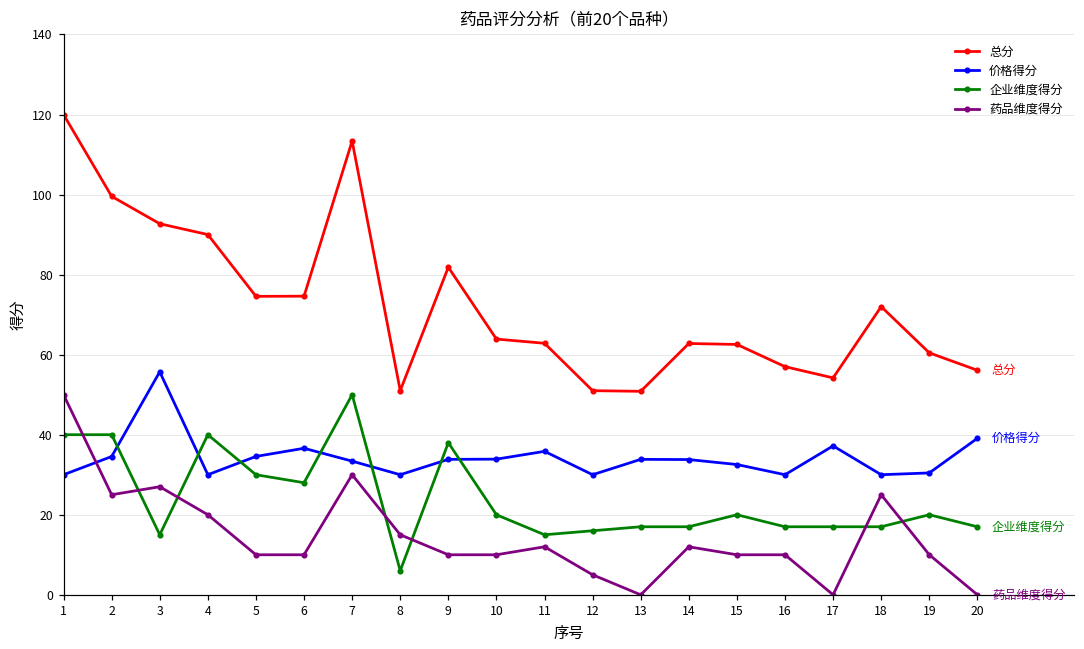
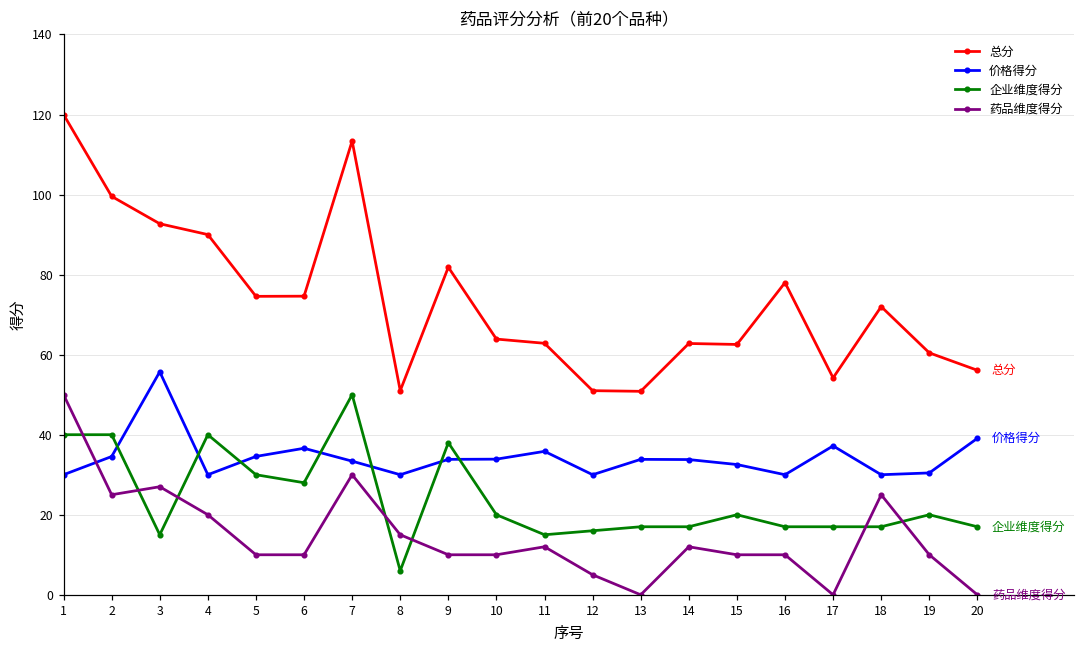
  {
    "总分": {
      "1": 120,
      "2": 100,
      "3": 93,
      "4": 90,
      "5": 75,
      "6": 75,
      "7": 113,
      "8": 51,
      "9": 82,
      "10": 64,
      "11": 63,
      "12": 51,
      "13": 51,
      "14": 63,
      "15": 63,
-     "16": 57,
+     "16": 78,
      "17": 54,
      "18": 72,
      "19": 60,
      "20": 56
    },
    "价格得分": {
      "1": 30,
      "2": 35,
      "3": 56,
      "4": 30,
      "5": 35,
      "6": 37,
      "7": 33,
      "8": 30,
      "9": 34,
      "10": 34,
      "11": 36,
      "12": 30,
      "13": 34,
      "14": 34,
      "15": 33,
      "16": 30,
      "17": 37,
      "18": 30,
      "19": 30,
      "20": 39
    },
    "企业维度得分": {
      "1": 40,
      "2": 40,
      "3": 15,
      "4": 40,
      "5": 30,
      "6": 28,
      "7": 50,
      "8": 6,
      "9": 38,
      "10": 20,
      "11": 15,
      "12": 16,
      "13": 17,
      "14": 17,
      "15": 20,
      "16": 17,
      "17": 17,
      "18": 17,
      "19": 20,
      "20": 17
    },
    "药品维度得分": {
      "1": 50,
      "2": 25,
      "3": 27,
      "4": 20,
      "5": 10,
      "6": 10,
      "7": 30,
      "8": 15,
      "9": 10,
      "10": 10,
      "11": 12,
      "12": 5,
      "13": 0,
      "14": 12,
      "15": 10,
      "16": 10,
      "17": 0,
      "18": 25,
      "19": 10,
      "20": 0
    }
  }
